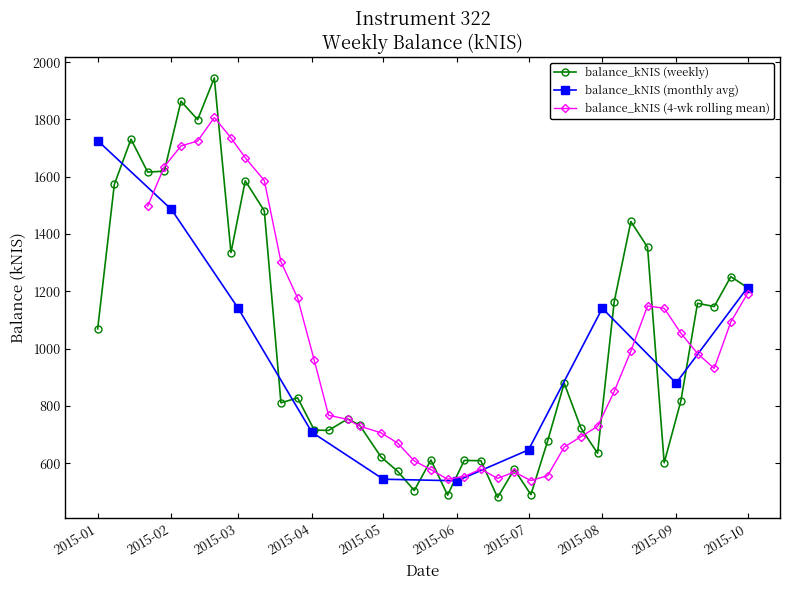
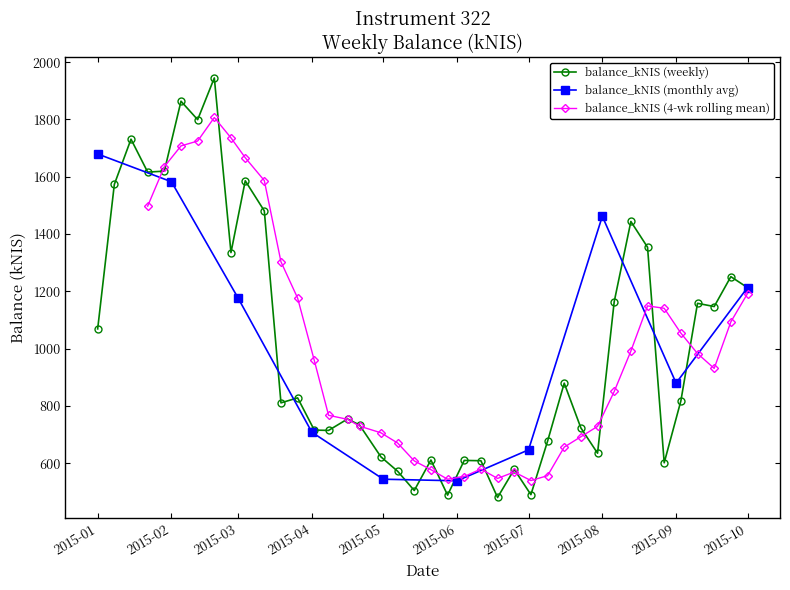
  {
    "balance_kNIS (weekly)": {
      "2015-01": 1070
    },
    "balance_kNIS (monthly avg)": {
-     "2015-01": 1730,
-     "2015-02": 1490,
-     "2015-03": 1140,
+     "2015-01": 1680,
+     "2015-02": 1580,
+     "2015-03": 1180,
      "2015-04": 710,
      "2015-05": 540,
      "2015-06": 540,
      "2015-07": 650,
-     "2015-08": 1140,
+     "2015-08": 1460,
      "2015-09": 880
    },
    "balance_kNIS (4-wk rolling mean)": {
      "2015-10": 1190
    }
  }
